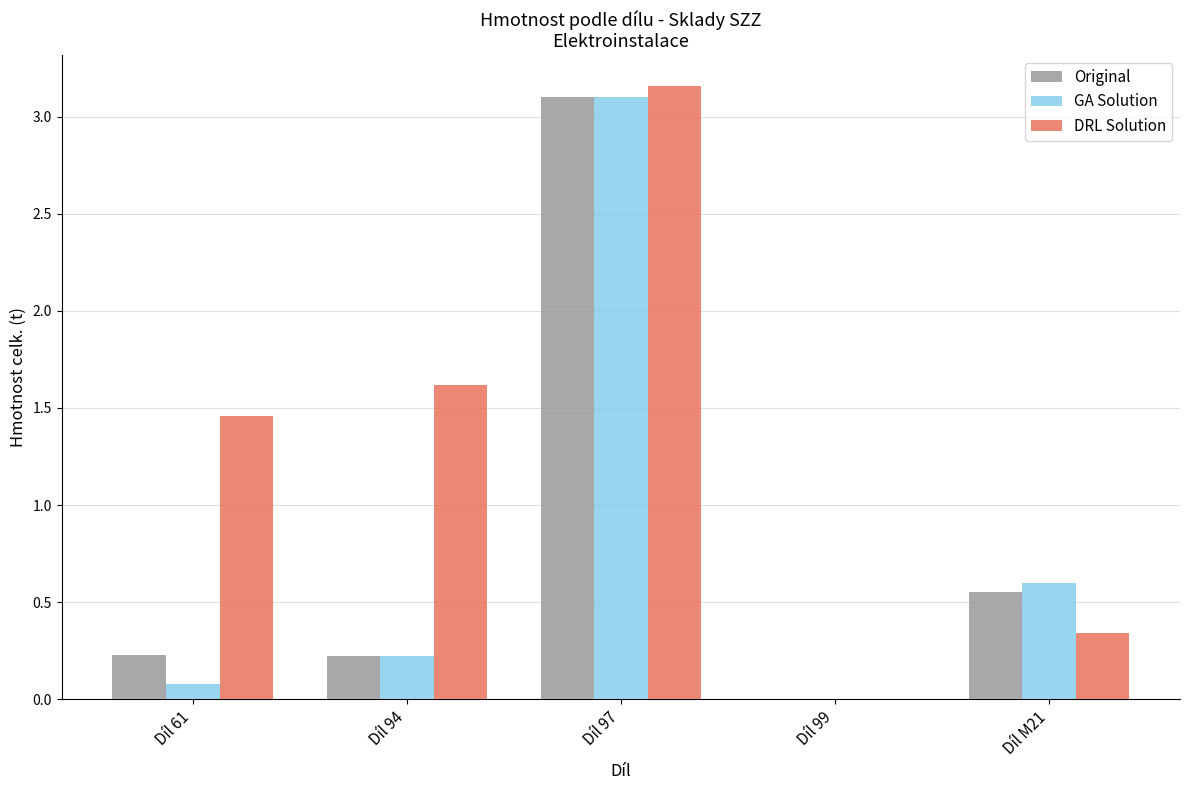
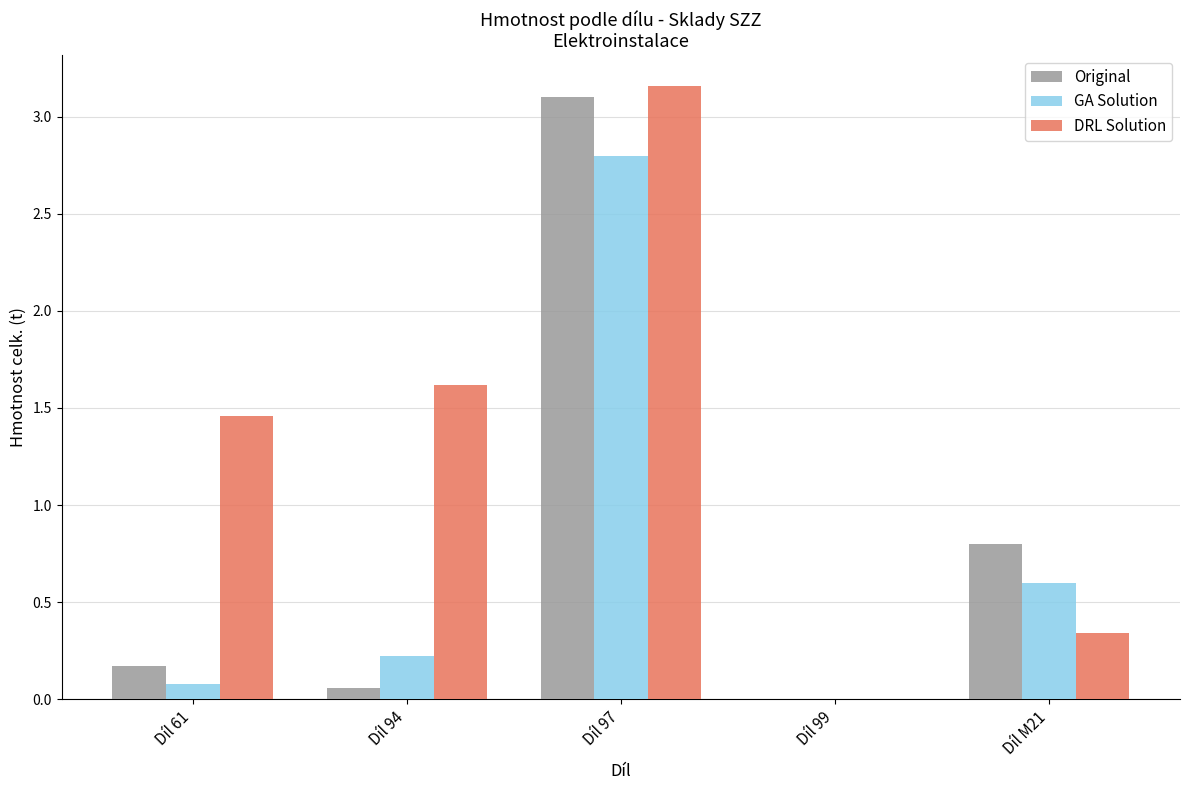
  {
    "Original": {
-     "Díl 61": 0.23,
-     "Díl 94": 0.22,
+     "Díl 61": 0.17,
+     "Díl 94": 0.06,
      "Díl 97": 3.10,
      "Díl 99": 0.00,
-     "Díl M21": 0.55
+     "Díl M21": 0.80
    },
    "GA Solution": {
      "Díl 61": 0.08,
      "Díl 94": 0.22,
-     "Díl 97": 3.1,
+     "Díl 97": 2.8,
      "Díl 99": 0.0,
      "Díl M21": 0.6
    },
    "DRL Solution": {
      "Díl 61": 1.46,
      "Díl 94": 1.62,
      "Díl 97": 3.16,
      "Díl 99": 0.00,
      "Díl M21": 0.34
    }
  }
